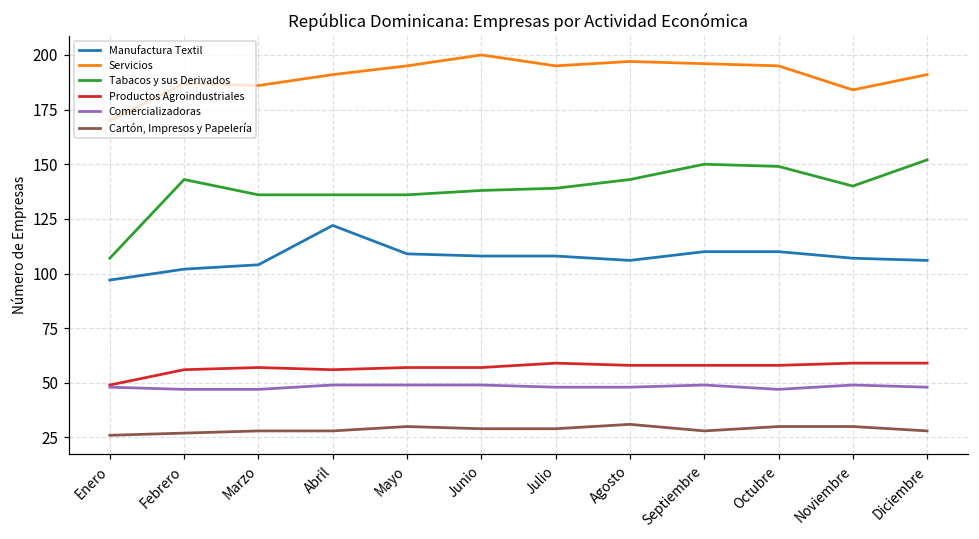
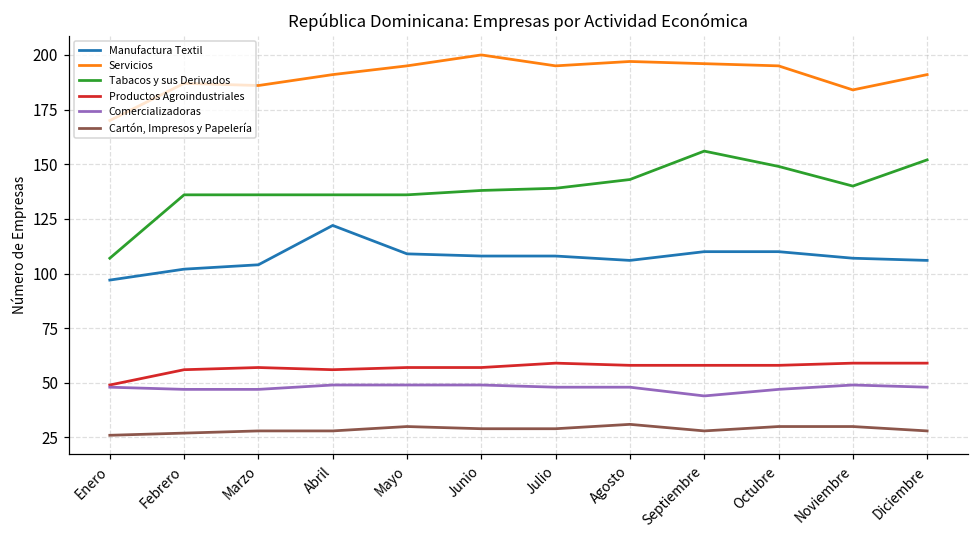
  {
    "Manufactura Textil": {
      "Enero": 97,
      "Febrero": 102,
      "Marzo": 104,
      "Abril": 122,
      "Mayo": 109,
      "Junio": 108,
      "Julio": 108,
      "Agosto": 106,
      "Septiembre": 110,
      "Octubre": 110,
      "Noviembre": 107,
      "Diciembre": 106
    },
    "Servicios": {
      "Marzo": 186,
      "Abril": 191,
      "Mayo": 195,
      "Junio": 200,
      "Julio": 195,
      "Agosto": 197,
      "Septiembre": 196,
      "Octubre": 195,
      "Noviembre": 184,
      "Diciembre": 191
    },
    "Tabacos y sus Derivados": {
      "Enero": 107,
-     "Febrero": 143,
+     "Febrero": 136,
      "Marzo": 136,
      "Abril": 136,
      "Mayo": 136,
      "Junio": 138,
      "Julio": 139,
      "Agosto": 143,
-     "Septiembre": 150,
+     "Septiembre": 156,
      "Octubre": 149,
      "Noviembre": 140,
      "Diciembre": 152
    },
    "Productos Agroindustriales": {
      "Febrero": 56,
      "Marzo": 57,
      "Abril": 56,
      "Mayo": 57,
      "Junio": 57,
      "Julio": 59,
      "Agosto": 58,
      "Septiembre": 58,
      "Octubre": 58,
      "Noviembre": 59,
      "Diciembre": 59
    },
    "Comercializadoras": {
      "Febrero": 47,
      "Marzo": 47,
      "Abril": 49,
      "Mayo": 49,
      "Junio": 49,
      "Julio": 48,
      "Agosto": 48,
-     "Septiembre": 49,
+     "Septiembre": 44,
      "Octubre": 47,
      "Noviembre": 49,
      "Diciembre": 48
    },
    "Cartón, Impresos y Papelería": {
      "Enero": 26,
      "Febrero": 27,
      "Marzo": 28,
      "Abril": 28,
      "Mayo": 30,
      "Junio": 29,
      "Julio": 29,
      "Agosto": 31,
      "Septiembre": 28,
      "Octubre": 30,
      "Noviembre": 30,
      "Diciembre": 28
    }
  }
